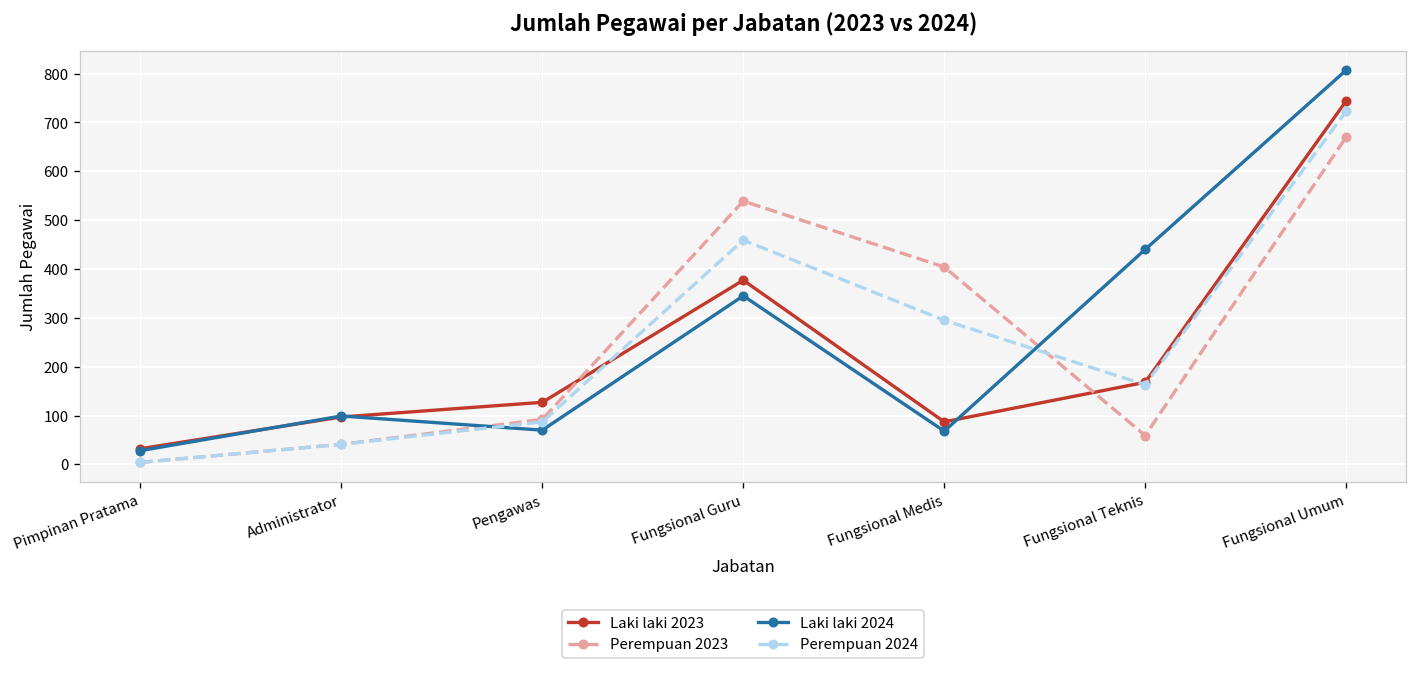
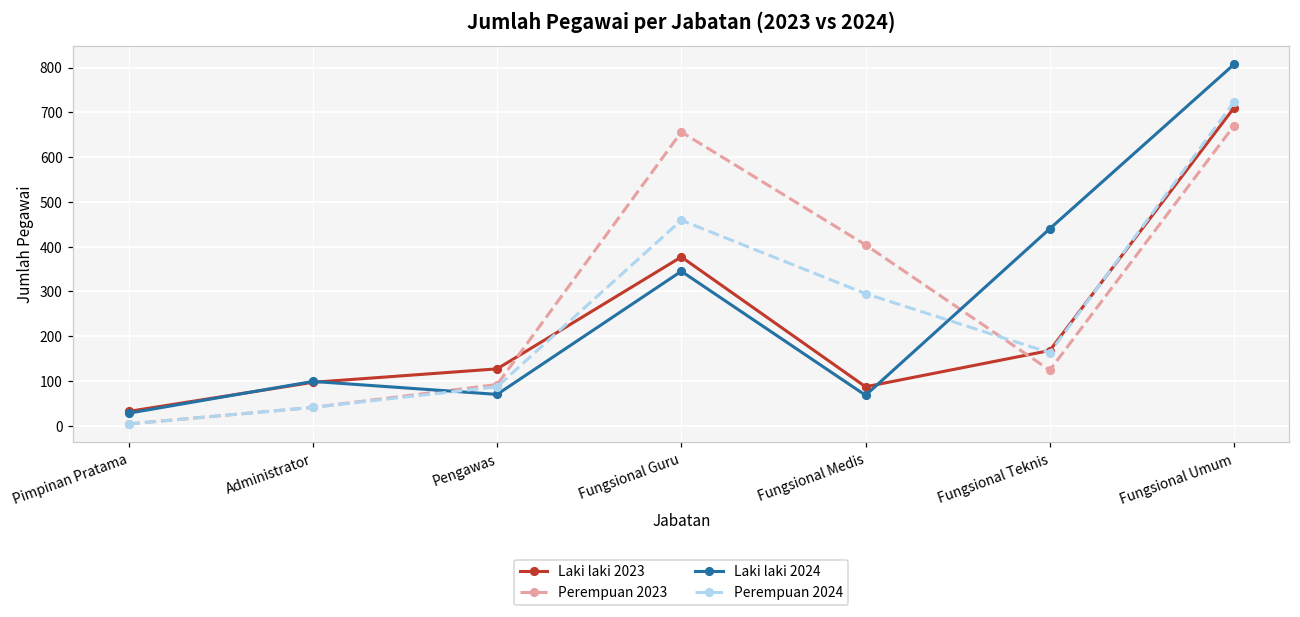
  {
    "Laki laki 2023": {
      "Pengawas": 130,
      "Fungsional Guru": 380,
      "Fungsional Medis": 90,
-     "Fungsional Umum": 740
+     "Fungsional Umum": 710
    },
    "Perempuan 2023": {
-     "Fungsional Guru": 540,
+     "Fungsional Guru": 660,
      "Fungsional Medis": 400,
-     "Fungsional Teknis": 60,
+     "Fungsional Teknis": 120,
      "Fungsional Umum": 670
    },
    "Laki laki 2024": {
      "Pengawas": 70,
      "Fungsional Guru": 350,
      "Fungsional Medis": 70,
      "Fungsional Teknis": 440,
      "Fungsional Umum": 810
    },
    "Perempuan 2024": {
      "Fungsional Guru": 460,
      "Fungsional Medis": 300,
      "Fungsional Umum": 720
    }
  }
